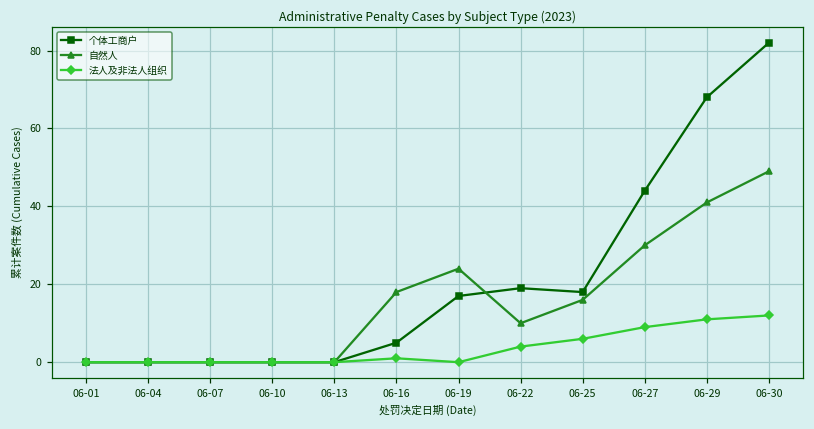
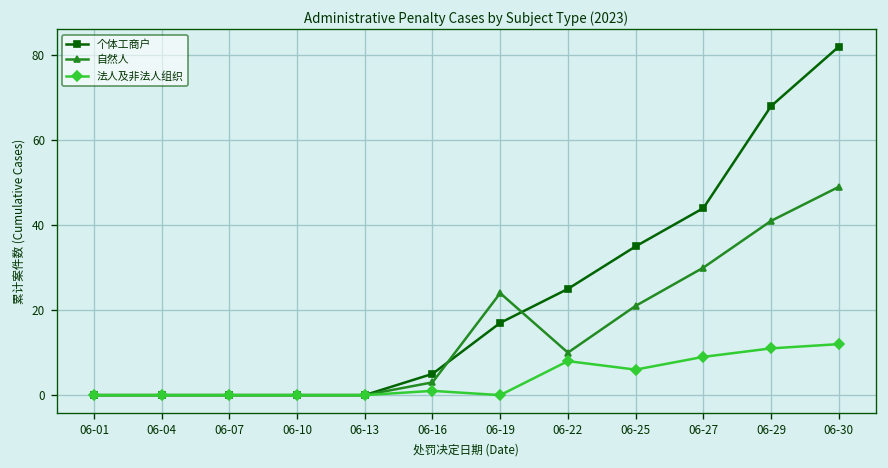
  {
    "个体工商户": {
      "06-16": 5,
      "06-19": 17,
-     "06-22": 19,
-     "06-25": 18,
+     "06-22": 25,
+     "06-25": 35,
      "06-27": 44,
      "06-29": 68,
      "06-30": 82
    },
    "自然人": {
-     "06-16": 18,
+     "06-16": 3,
      "06-19": 24,
      "06-22": 10,
-     "06-25": 16,
+     "06-25": 21,
      "06-27": 30,
      "06-29": 41,
      "06-30": 49
    },
    "法人及非法人组织": {
      "06-16": 1,
      "06-19": 0,
-     "06-22": 4,
+     "06-22": 8,
      "06-25": 6,
      "06-27": 9,
      "06-29": 11,
      "06-30": 12
    }
  }
